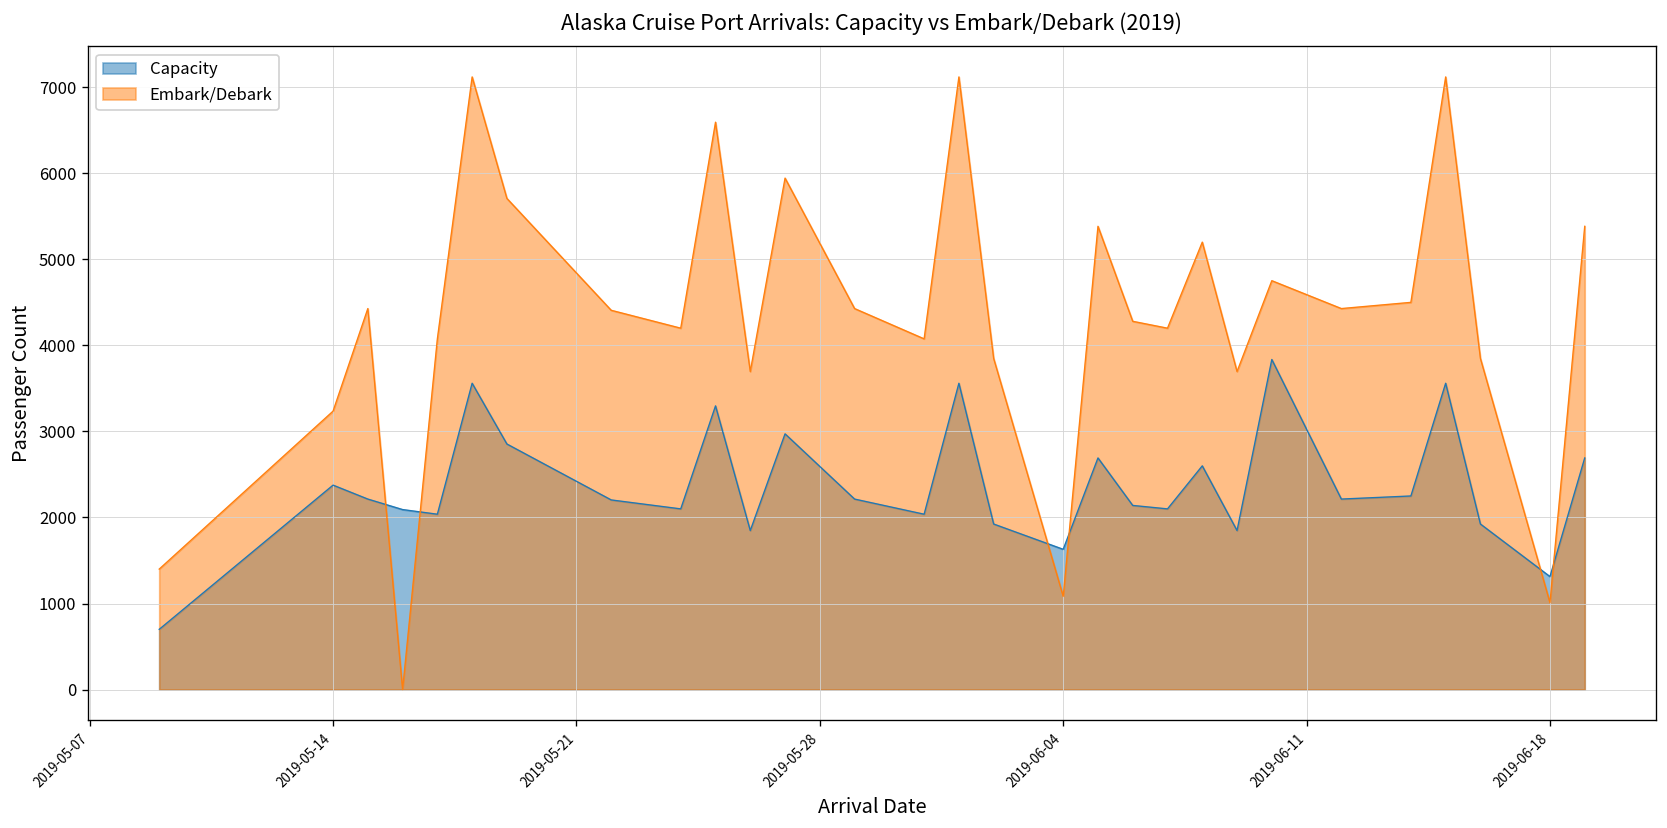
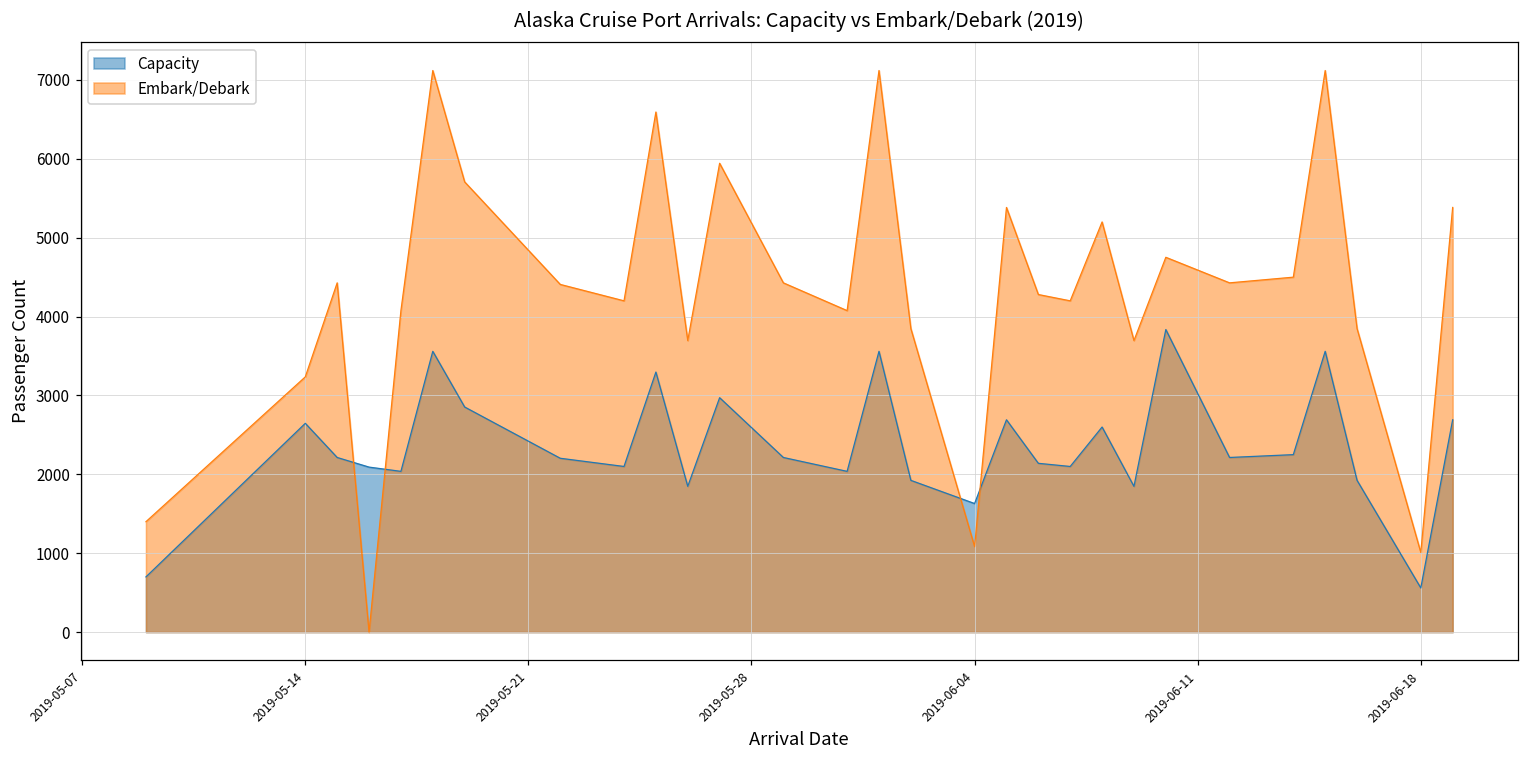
  {
    "Capacity": {
-     "2019-05-14": 2400,
+     "2019-05-14": 2600,
      "2019-06-04": 1600,
-     "2019-06-18": 1300
+     "2019-06-18": 600
    },
    "Embark/Debark": {
      "2019-05-14": 3200,
      "2019-06-04": 1100,
      "2019-06-18": 1000
    }
  }
